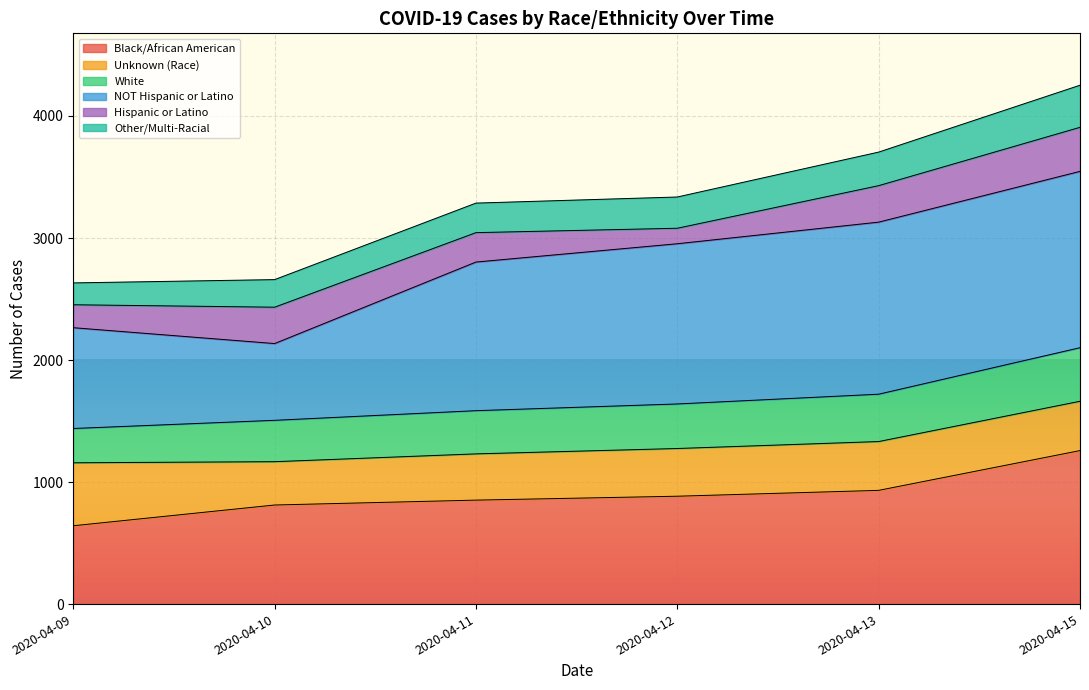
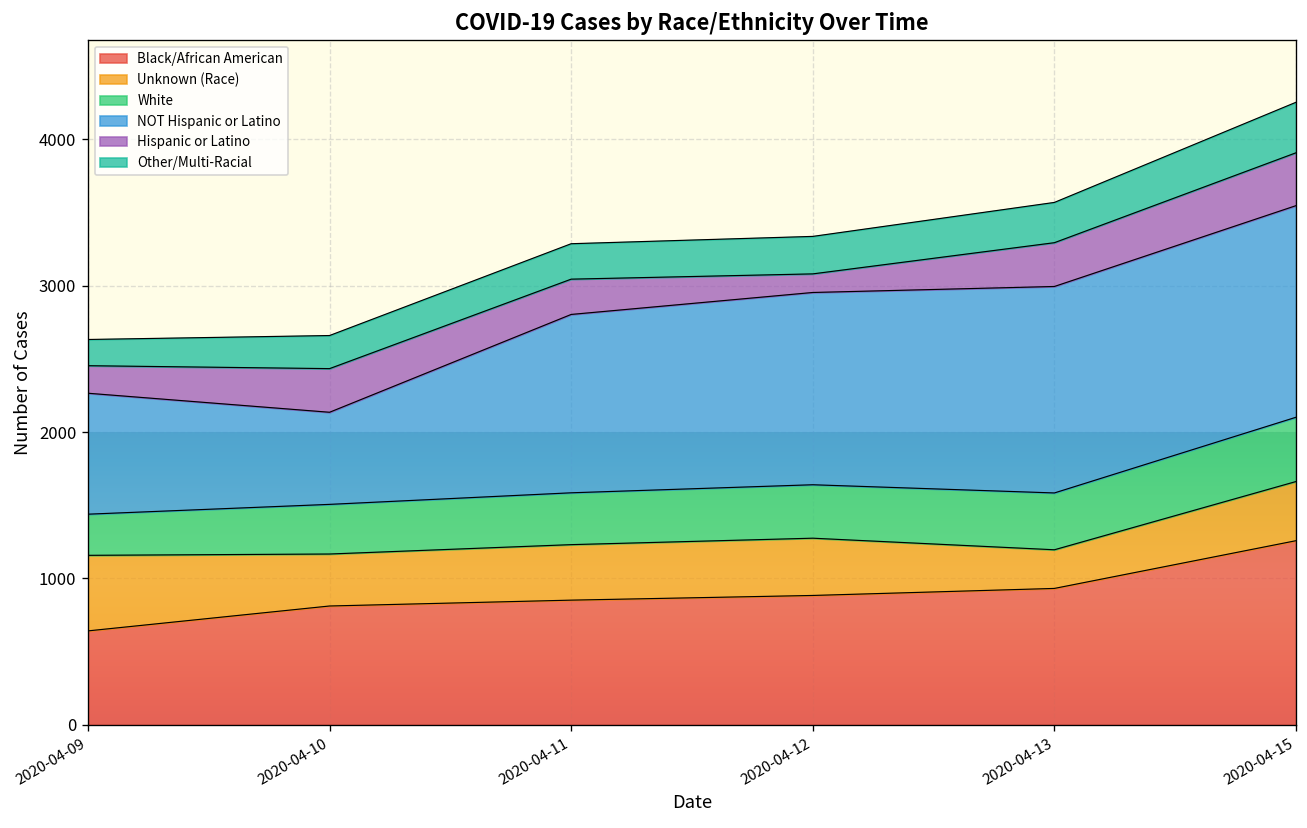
  {
    "Black/African American": {
      "2020-04-09": 640,
      "2020-04-10": 810,
      "2020-04-11": 850,
      "2020-04-12": 880,
      "2020-04-13": 930,
      "2020-04-15": 1260
    },
    "Unknown (Race)": {
      "2020-04-09": 520,
      "2020-04-10": 360,
      "2020-04-11": 380,
      "2020-04-12": 390,
-     "2020-04-13": 400,
+     "2020-04-13": 260,
      "2020-04-15": 400
    },
    "NOT Hispanic or Latino": {
      "2020-04-09": 830,
      "2020-04-10": 630,
      "2020-04-11": 1220,
      "2020-04-12": 1310,
      "2020-04-13": 1410,
      "2020-04-15": 1450
    },
    "Hispanic or Latino": {
      "2020-04-09": 190,
      "2020-04-10": 300,
      "2020-04-11": 240,
      "2020-04-12": 130,
      "2020-04-13": 300,
      "2020-04-15": 360
    }
  }
